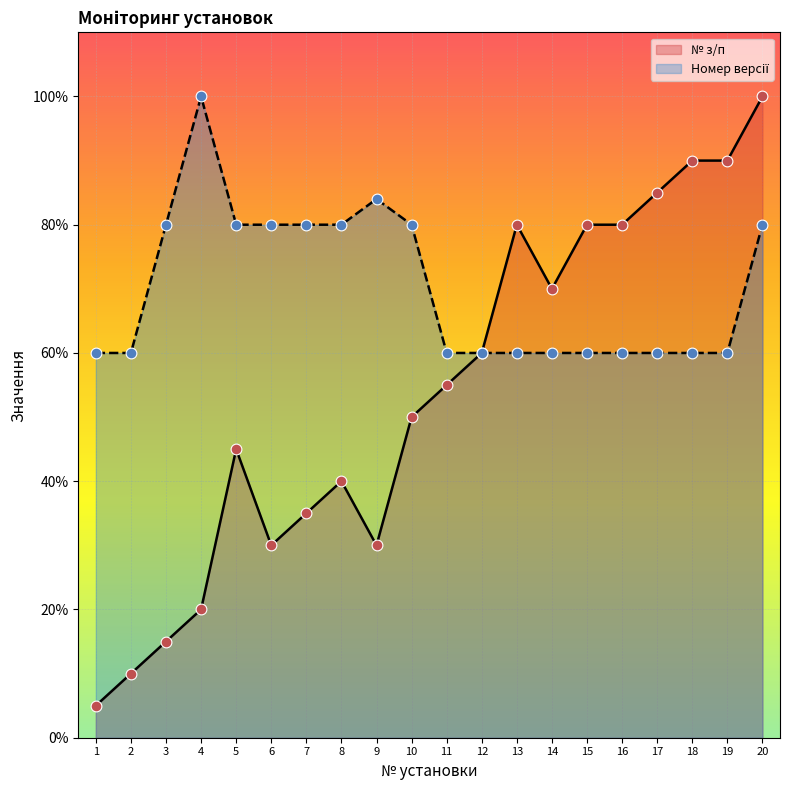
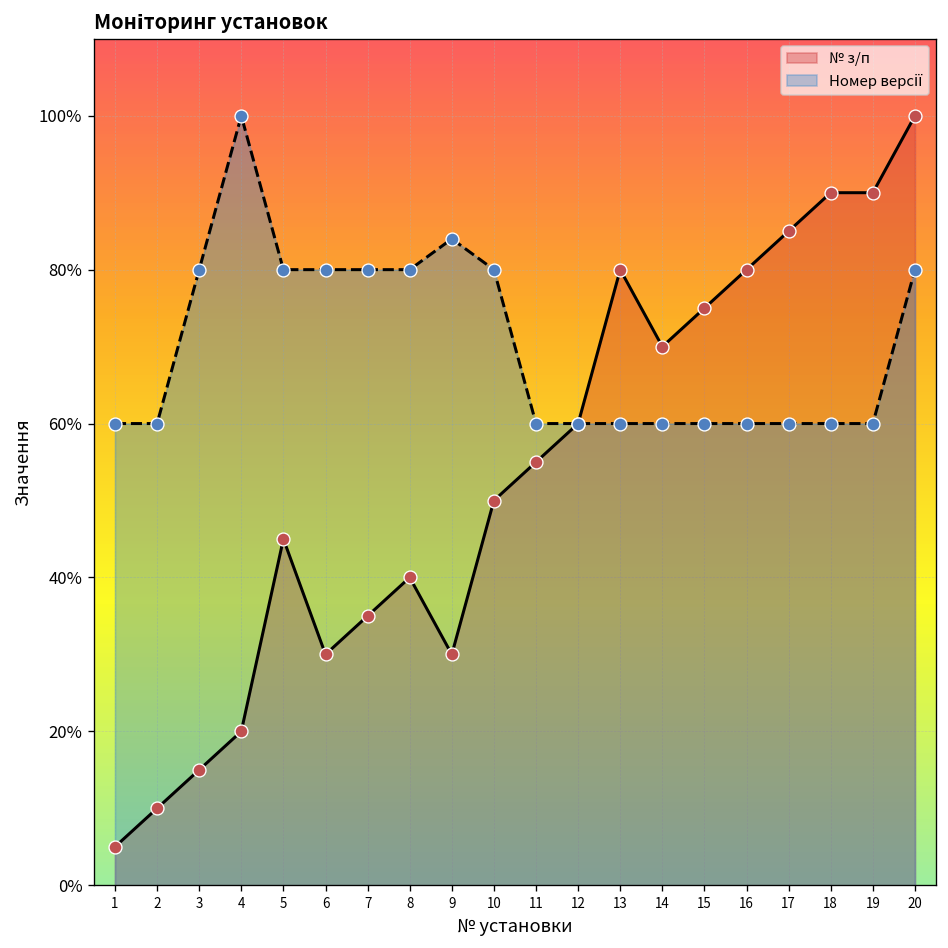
  {
    "№ з/п": {
      "1": "5%",
      "2": "10%",
      "3": "15%",
      "4": "20%",
      "5": "45%",
      "6": "30%",
      "7": "35%",
      "8": "40%",
      "9": "30%",
      "10": "50%",
      "11": "55%",
      "13": "80%",
      "14": "70%",
-     "15": "80%",
+     "15": "75%",
      "16": "80%",
      "17": "85%",
      "18": "90%",
      "19": "90%",
      "20": "100%"
    },
    "Номер версії": {
      "1": "60%",
      "2": "60%",
      "3": "80%",
      "4": "100%",
      "5": "80%",
      "6": "80%",
      "7": "80%",
      "8": "80%",
      "9": "84%",
      "10": "80%",
      "11": "60%",
      "13": "60%",
      "14": "60%",
      "15": "60%",
      "16": "60%",
      "17": "60%",
      "18": "60%",
      "19": "60%",
      "20": "80%"
    }
  }
